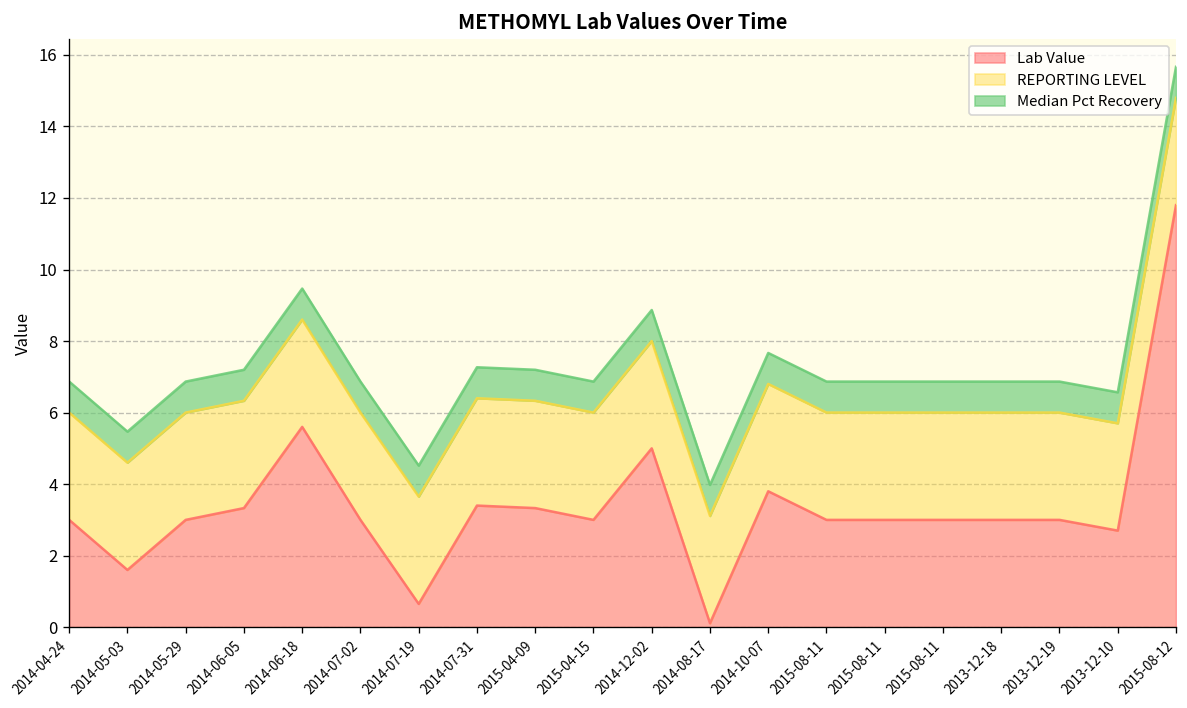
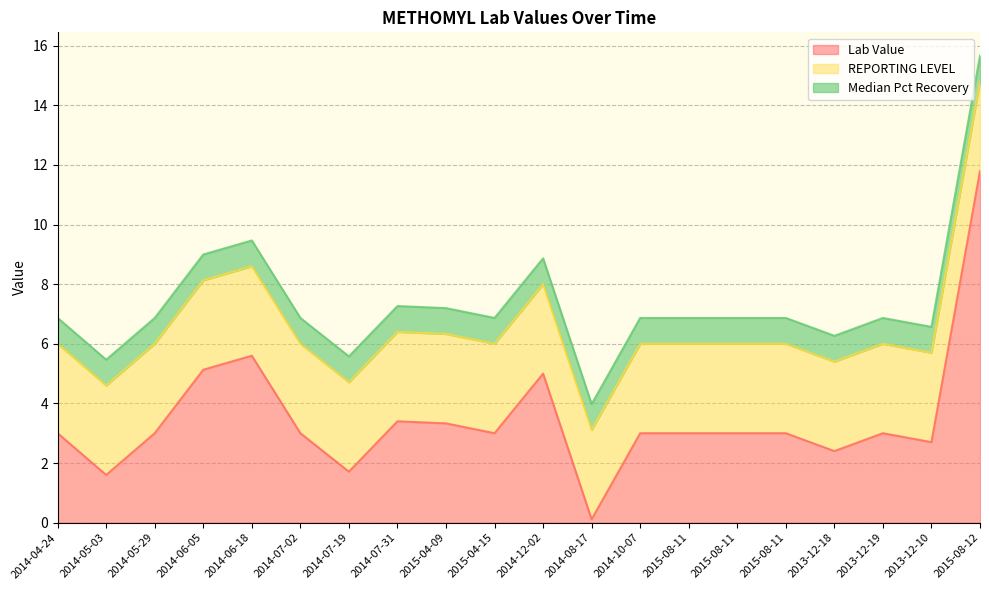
  {
    "Lab Value": {
      "2014-04-24": 3.0,
      "2014-05-03": 1.6,
      "2014-05-29": 3.0,
-     "2014-06-05": 3.3,
+     "2014-06-05": 5.1,
      "2014-06-18": 5.6,
      "2014-07-02": 3.0,
-     "2014-07-19": 0.7,
+     "2014-07-19": 1.7,
      "2014-07-31": 3.4,
      "2015-04-09": 3.3,
      "2015-04-15": 3.0,
      "2014-12-02": 5.0,
      "2014-08-17": 0.1,
-     "2014-10-07": 3.8,
-     "2013-12-18": 3.0,
+     "2014-10-07": 3.0,
+     "2013-12-18": 2.4,
      "2013-12-19": 3.0,
      "2013-12-10": 2.7,
      "2015-08-12": 11.8
    },
    "REPORTING LEVEL": {
      "2014-04-24": 3.0,
      "2014-05-03": 3.0,
      "2014-05-29": 3.0,
      "2014-06-05": 3.0,
      "2014-06-18": 3.0,
      "2014-07-02": 3.0,
      "2014-07-19": 3.0,
      "2014-07-31": 3.0,
      "2015-04-09": 3.0,
      "2015-04-15": 3.0,
      "2014-12-02": 3.0,
      "2014-08-17": 3.0,
      "2014-10-07": 3.0,
      "2013-12-18": 3.0,
      "2013-12-19": 3.0,
      "2013-12-10": 3.0,
      "2015-08-12": 3.0
    },
    "Median Pct Recovery": {
      "2014-04-24": 0.9,
      "2014-05-03": 0.9,
      "2014-05-29": 0.9,
      "2014-06-05": 0.9,
      "2014-06-18": 0.9,
      "2014-07-02": 0.9,
      "2014-07-19": 0.9,
      "2014-07-31": 0.9,
      "2015-04-09": 0.9,
      "2015-04-15": 0.9,
      "2014-12-02": 0.9,
      "2014-08-17": 0.9,
      "2014-10-07": 0.9,
      "2013-12-18": 0.9,
      "2013-12-19": 0.9,
      "2013-12-10": 0.9,
      "2015-08-12": 0.9
    }
  }
